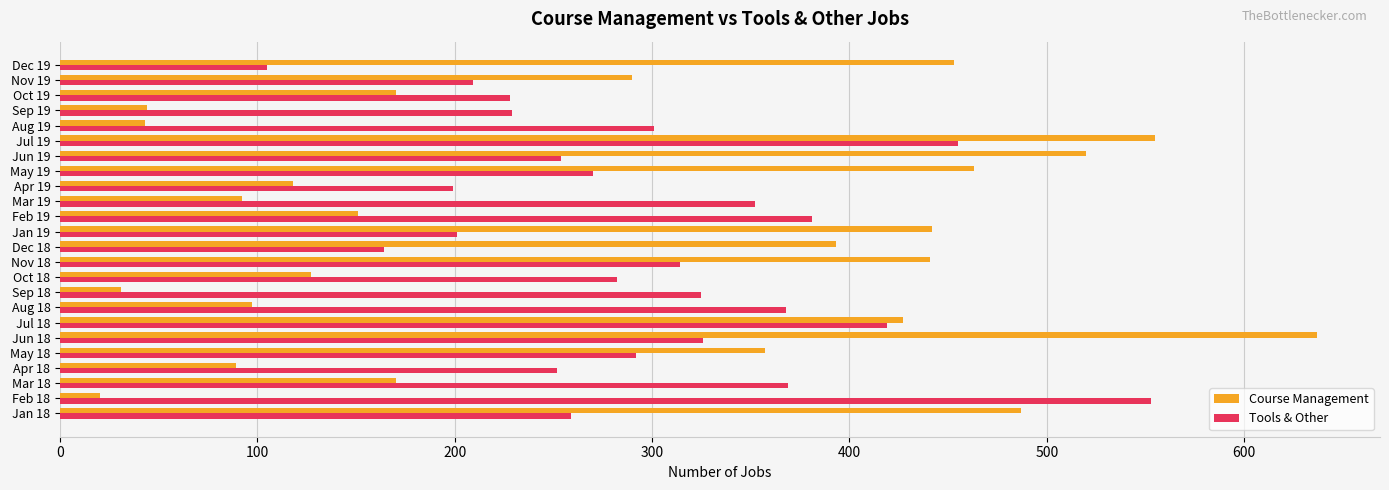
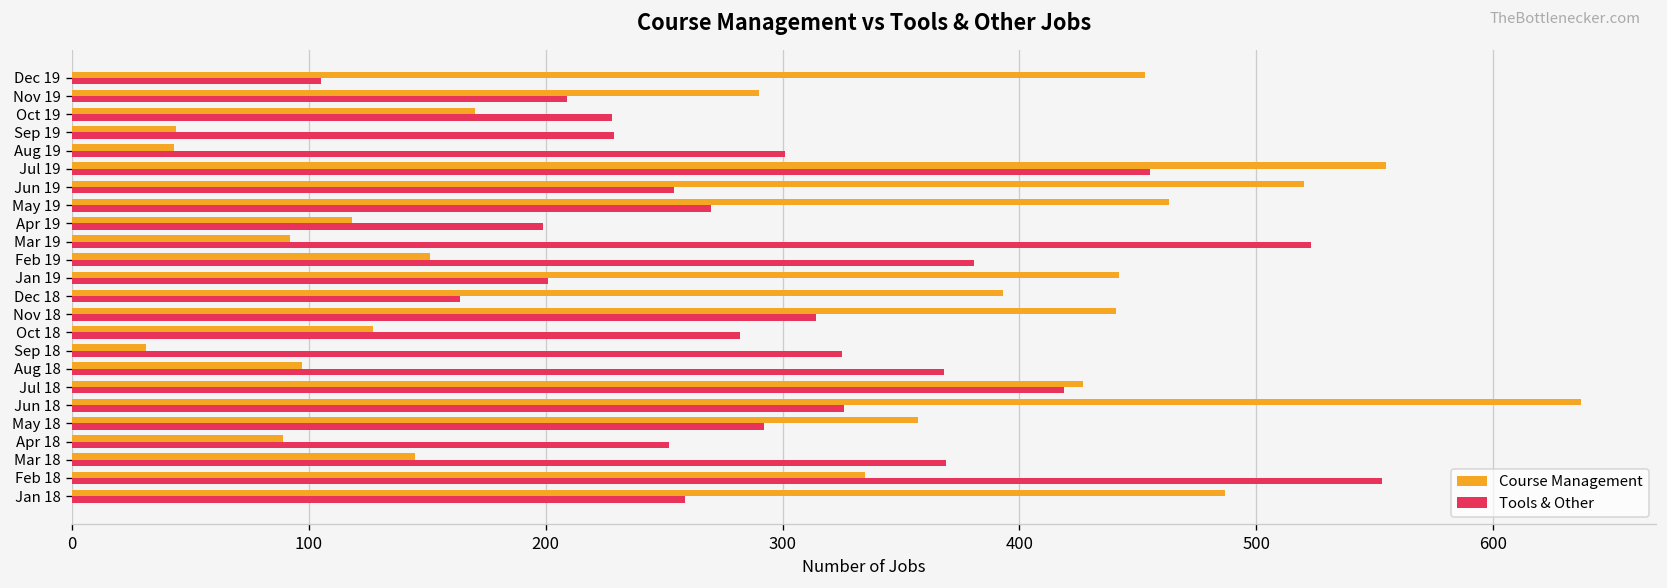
  {
    "Course Management": {
      "Dec 19": 453,
      "Nov 19": 290,
      "Oct 19": 170,
      "Sep 19": 44,
      "Aug 19": 43,
      "Jul 19": 555,
      "Jun 19": 520,
      "May 19": 463,
      "Apr 19": 118,
      "Mar 19": 92,
      "Feb 19": 151,
      "Jan 19": 442,
      "Dec 18": 393,
      "Nov 18": 441,
      "Oct 18": 127,
      "Sep 18": 31,
      "Aug 18": 97,
      "Jul 18": 427,
      "Jun 18": 637,
      "May 18": 357,
      "Apr 18": 89,
-     "Mar 18": 170,
-     "Feb 18": 20,
+     "Mar 18": 145,
+     "Feb 18": 335,
      "Jan 18": 487
    },
    "Tools & Other": {
      "Dec 19": 105,
      "Nov 19": 209,
      "Oct 19": 228,
      "Sep 19": 229,
      "Aug 19": 301,
      "Jul 19": 455,
      "Jun 19": 254,
      "May 19": 270,
      "Apr 19": 199,
-     "Mar 19": 352,
+     "Mar 19": 523,
      "Feb 19": 381,
      "Jan 19": 201,
      "Dec 18": 164,
      "Nov 18": 314,
      "Oct 18": 282,
      "Sep 18": 325,
      "Aug 18": 368,
      "Jul 18": 419,
      "Jun 18": 326,
      "May 18": 292,
      "Apr 18": 252,
      "Mar 18": 369,
      "Feb 18": 553,
      "Jan 18": 259
    }
  }
